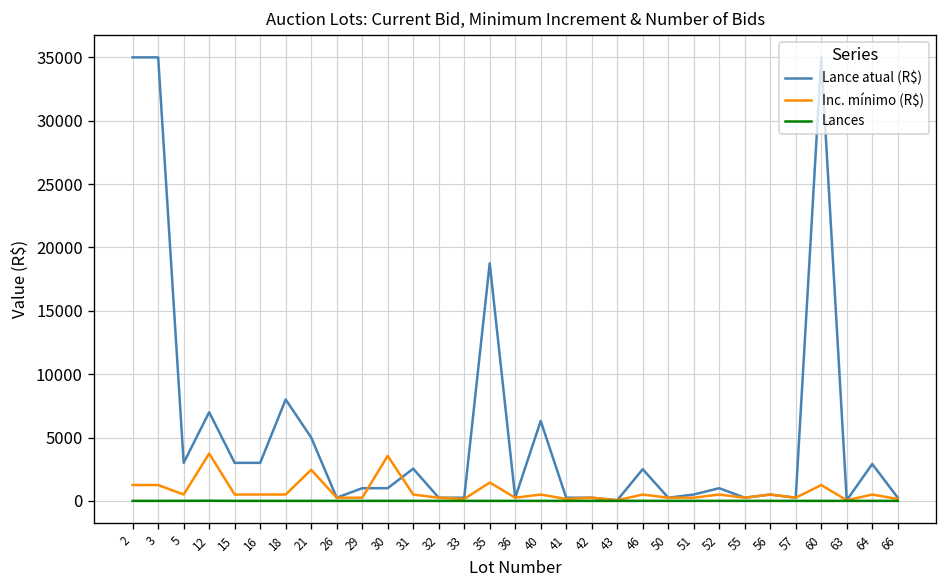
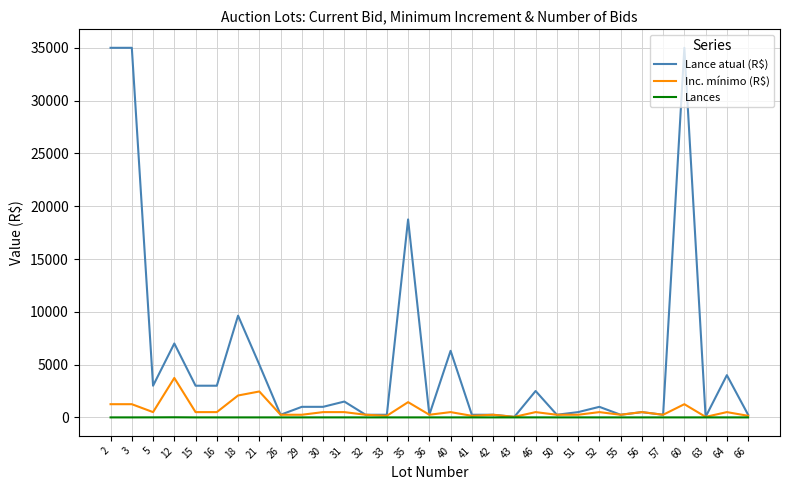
  {
    "Lance atual (R$)": {
      "2": 35000,
      "3": 35000,
      "5": 3000,
      "12": 7000,
      "15": 3000,
      "16": 3000,
-     "18": 8000,
+     "18": 9600,
      "21": 5000,
      "29": 1000,
      "30": 1000,
-     "31": 2500,
+     "31": 1500,
      "35": 18700,
      "40": 6300,
      "46": 2500,
      "51": 500,
      "52": 1000,
-     "64": 2900
+     "64": 4000
    },
    "Inc. mínimo (R$)": {
      "2": 1300,
      "3": 1300,
      "5": 500,
      "12": 3700,
      "15": 500,
      "16": 500,
-     "18": 500,
+     "18": 2100,
      "21": 2500,
      "29": 300,
-     "30": 3600,
+     "30": 500,
      "31": 500,
      "35": 1400,
      "40": 500,
      "46": 500,
      "51": 300,
      "52": 500,
      "60": 1300,
      "64": 500
    },
    "Lances": {
      "2": 0,
      "3": 0,
      "5": 0,
      "12": 0,
      "15": 0,
      "16": 0,
      "18": 0,
      "21": 0,
      "26": 0,
      "29": 0,
      "30": 0,
      "31": 0,
      "32": 0,
      "35": 0,
      "36": 0,
      "40": 0,
      "42": 0,
      "46": 0,
      "50": 0,
      "51": 0,
      "52": 0,
      "55": 0,
      "56": 0,
      "57": 0,
      "60": 0,
      "64": 0
    }
  }
